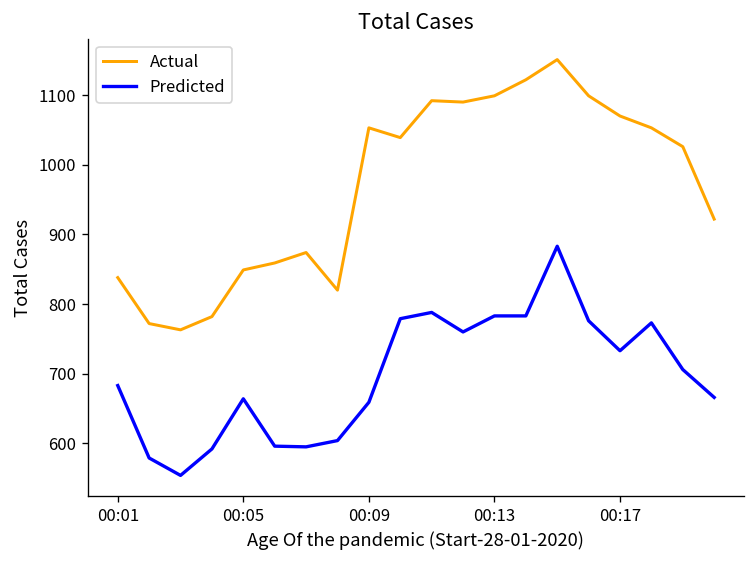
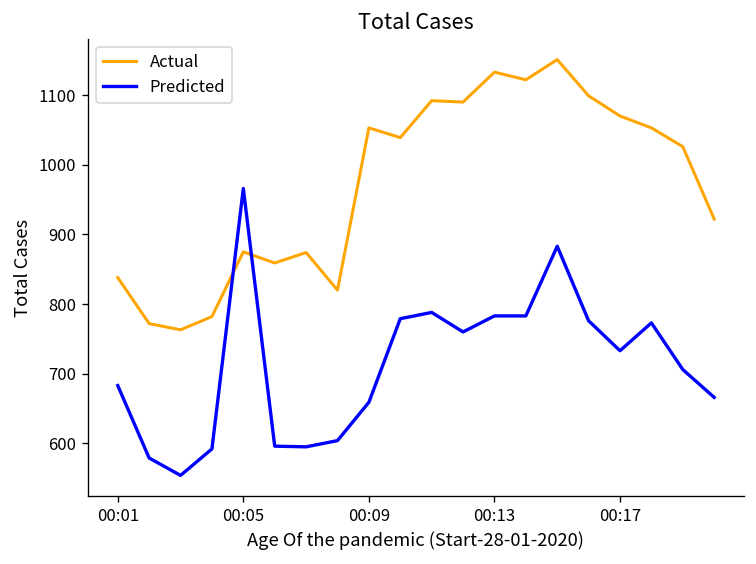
  {
    "Actual": {
      "00:01": 840,
-     "00:05": 850,
+     "00:05": 880,
      "00:09": 1050,
-     "00:13": 1100,
+     "00:13": 1130,
      "00:17": 1070
    },
    "Predicted": {
      "00:01": 680,
-     "00:05": 660,
+     "00:05": 970,
      "00:09": 660,
      "00:13": 780,
      "00:17": 730
    }
  }
